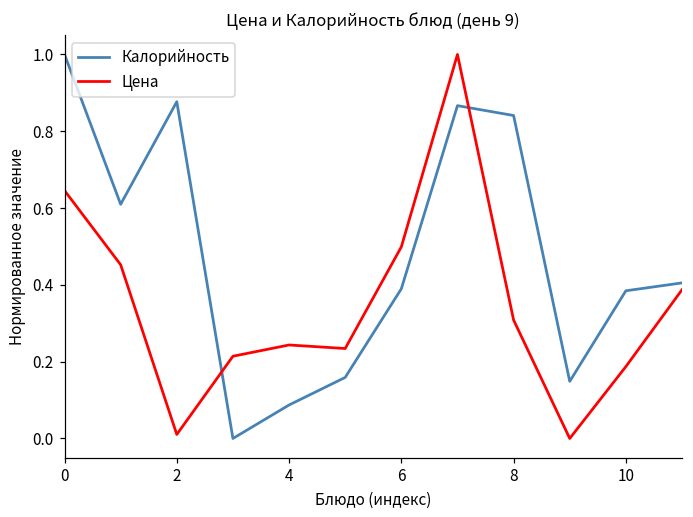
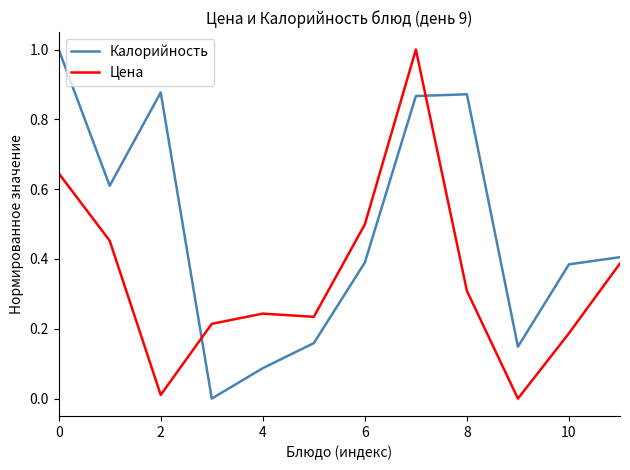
  {
    "Калорийность": {
      "0": 1.00,
      "2": 0.88,
      "4": 0.09,
      "6": 0.39,
-     "8": 0.84,
+     "8": 0.87,
      "10": 0.38
    },
    "Цена": {
      "0": 0.65,
      "2": 0.01,
      "4": 0.24,
      "6": 0.50,
      "8": 0.31,
      "10": 0.19
    }
  }
